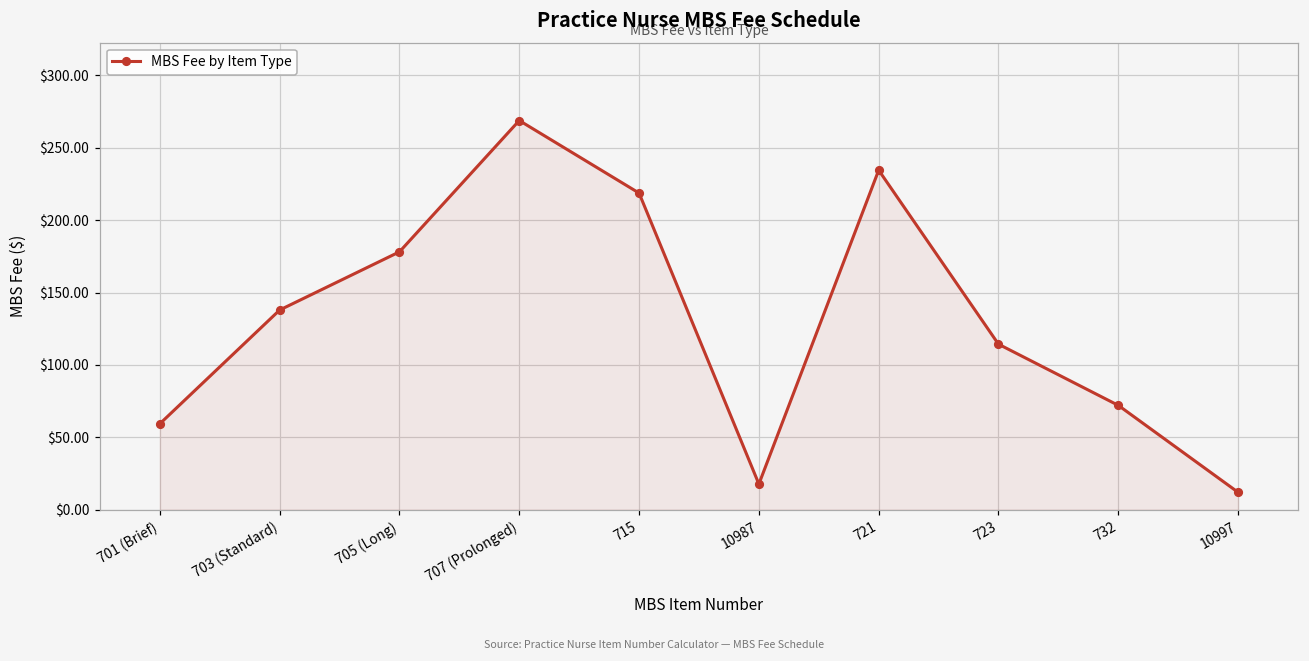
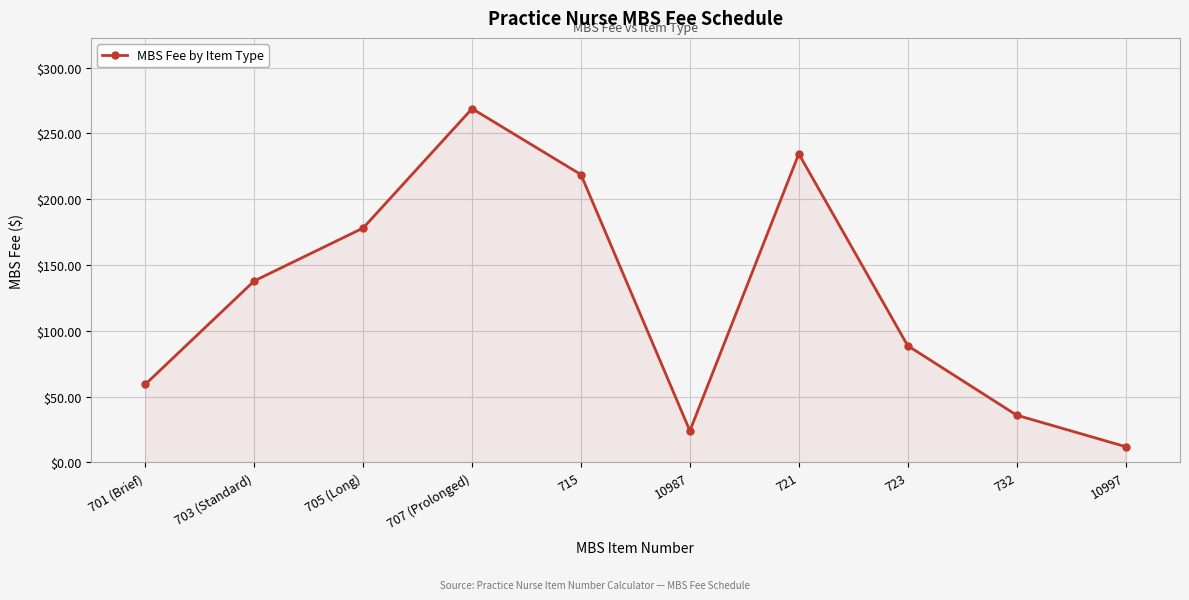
  {
    "701 (Brief)": "$59",
    "703 (Standard)": "$138",
    "705 (Long)": "$178",
    "707 (Prolonged)": "$269",
    "715": "$219",
-   "10987": "$18",
+   "10987": "$24",
    "721": "$234",
-   "723": "$114",
-   "732": "$72",
+   "723": "$89",
+   "732": "$36",
    "10997": "$12"
  }
